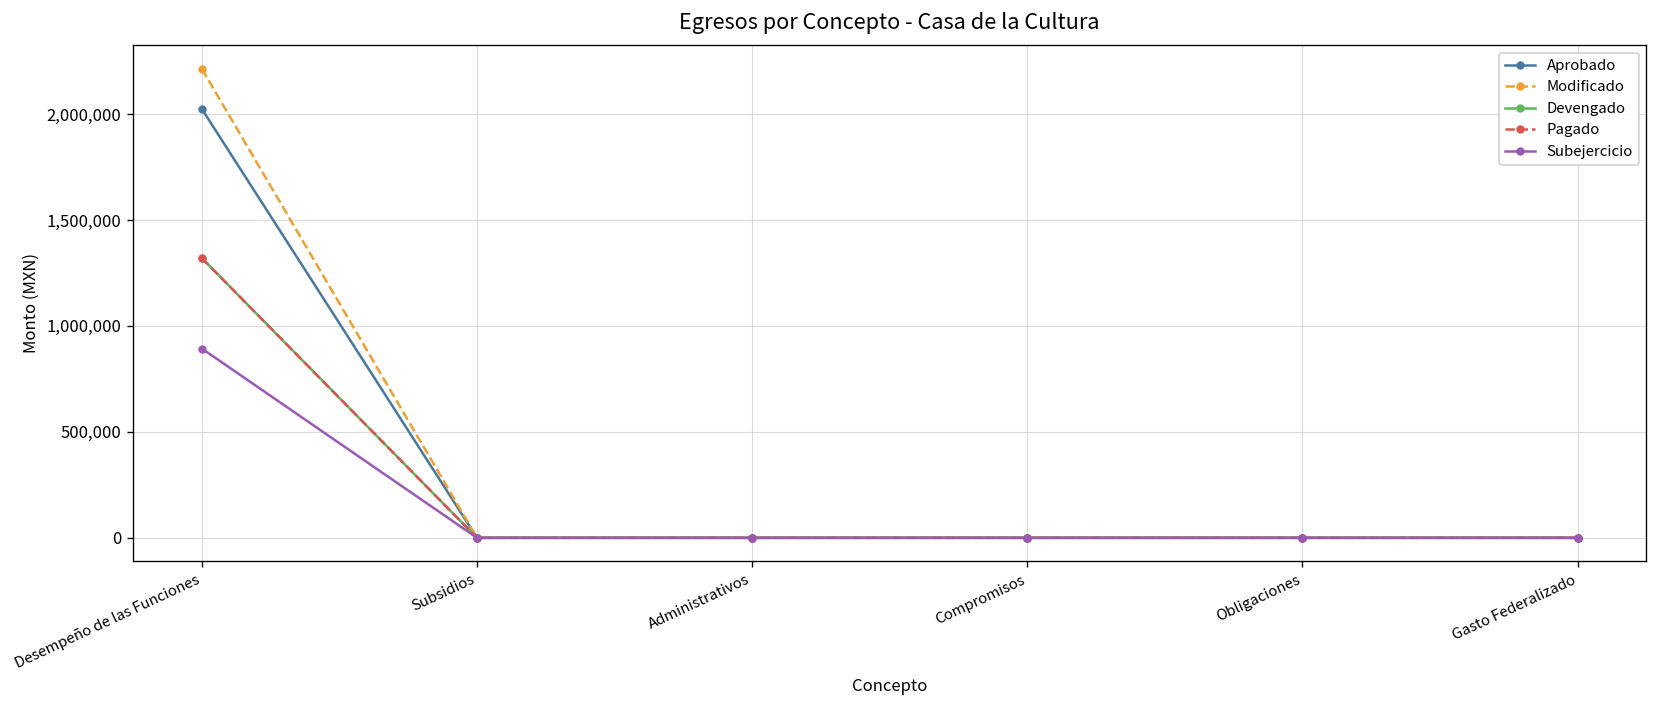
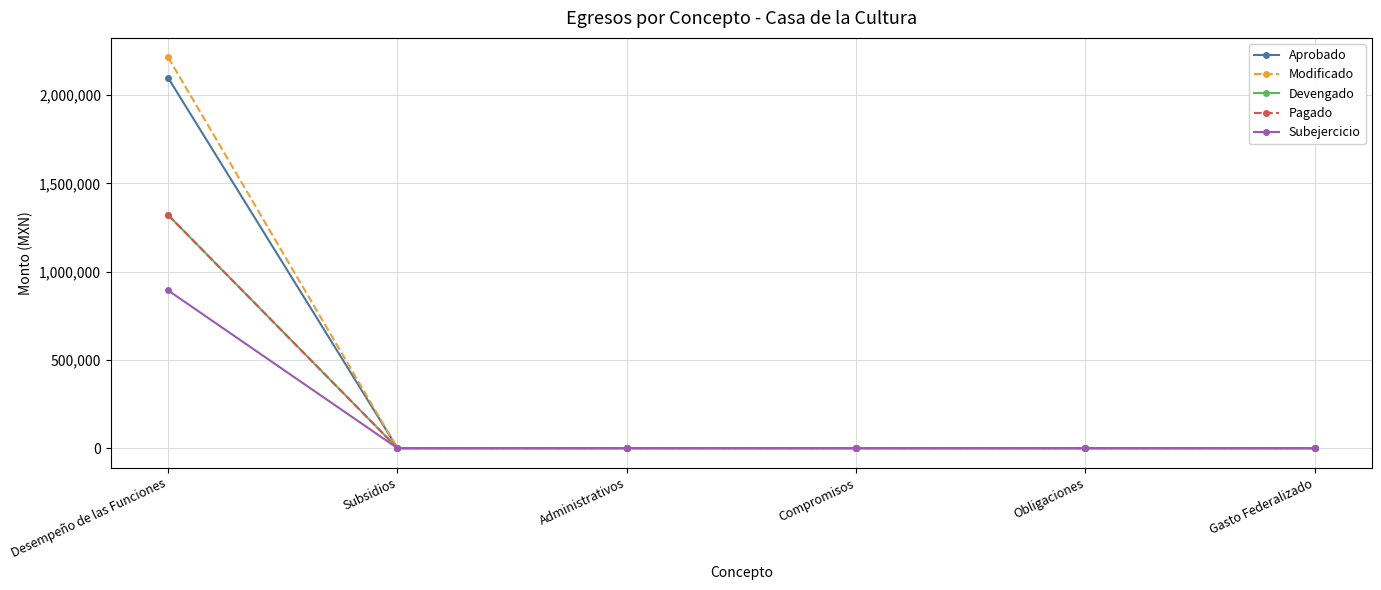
  {
    "Aprobado": {
-     "Desempeño de las Funciones": "2,020,000"
+     "Desempeño de las Funciones": "2,100,000"
    },
    "Modificado": {
      "Desempeño de las Funciones": "2,210,000"
    },
    "Pagado": {
      "Desempeño de las Funciones": "1,320,000"
    },
    "Subejercicio": {
      "Desempeño de las Funciones": "890,000"
    }
  }
